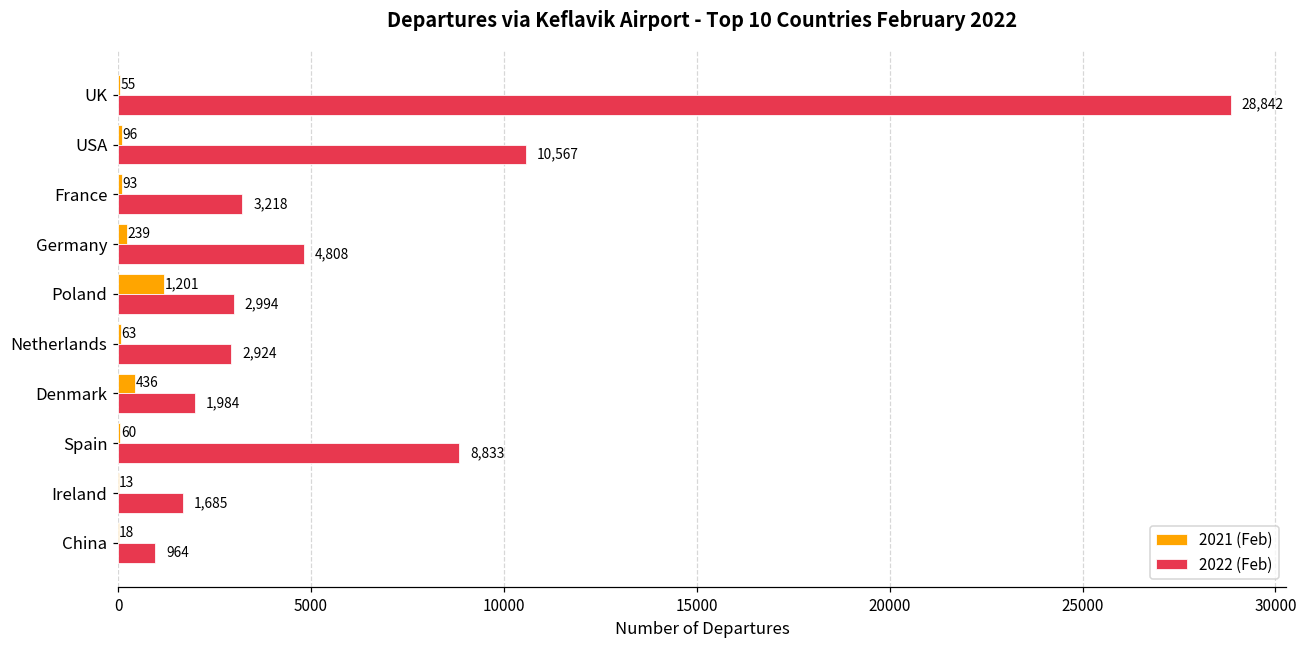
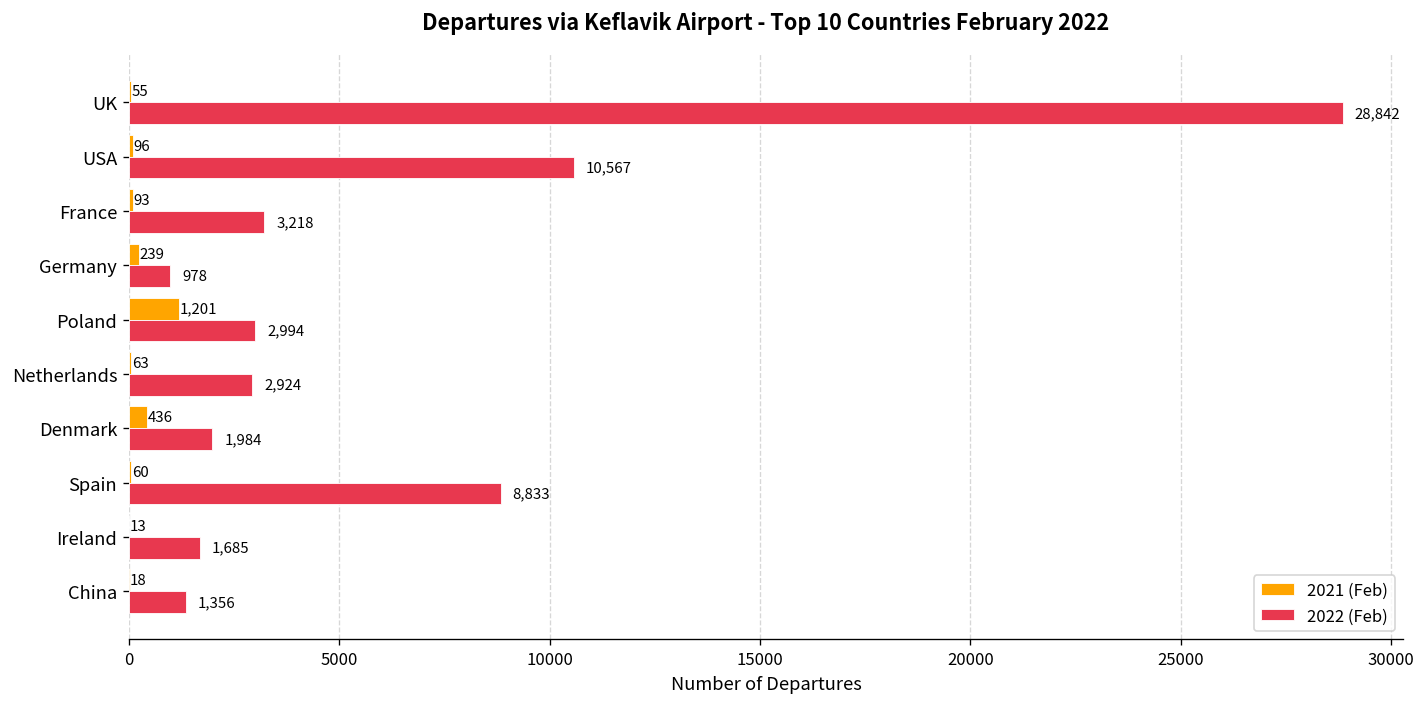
  {
    "2021 (Feb)": {
      "UK": "55",
      "USA": "96",
      "France": "93",
      "Germany": "239",
      "Poland": "1,201",
      "Netherlands": "63",
      "Denmark": "436",
      "Spain": "60",
      "Ireland": "13",
      "China": "18"
    },
    "2022 (Feb)": {
      "UK": "28,842",
      "USA": "10,567",
      "France": "3,218",
-     "Germany": "4,808",
+     "Germany": "978",
      "Poland": "2,994",
      "Netherlands": "2,924",
      "Denmark": "1,984",
      "Spain": "8,833",
      "Ireland": "1,685",
-     "China": "964"
+     "China": "1,356"
    }
  }
